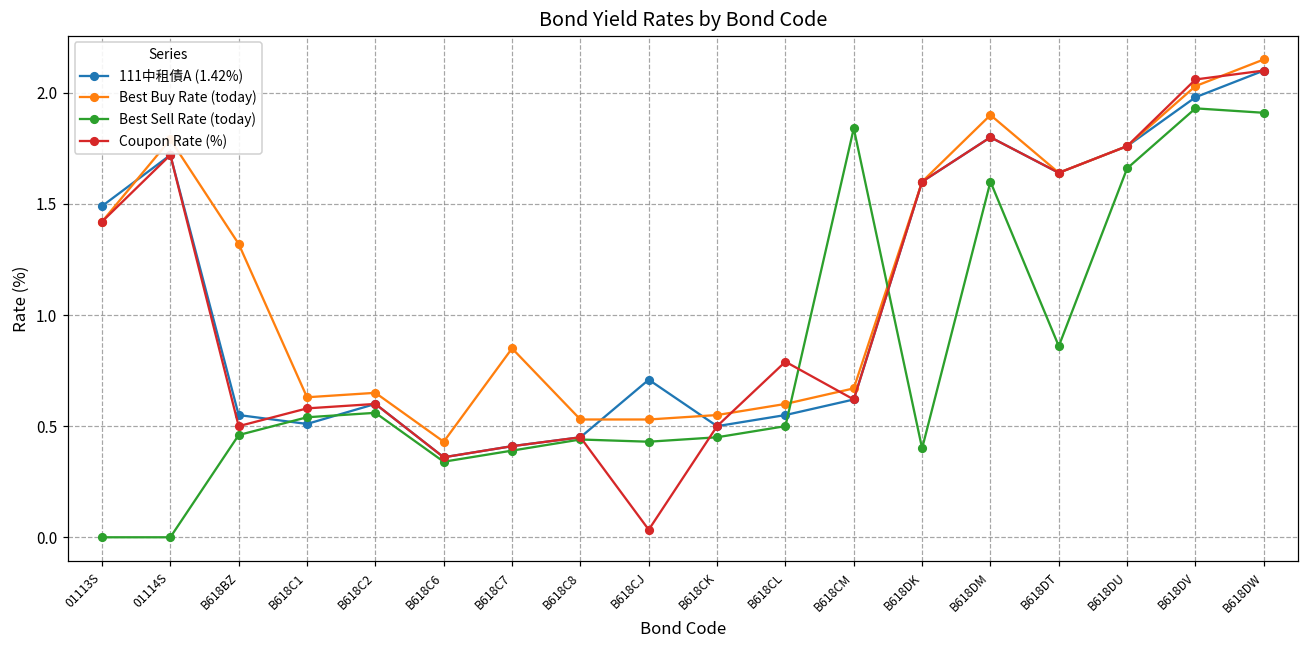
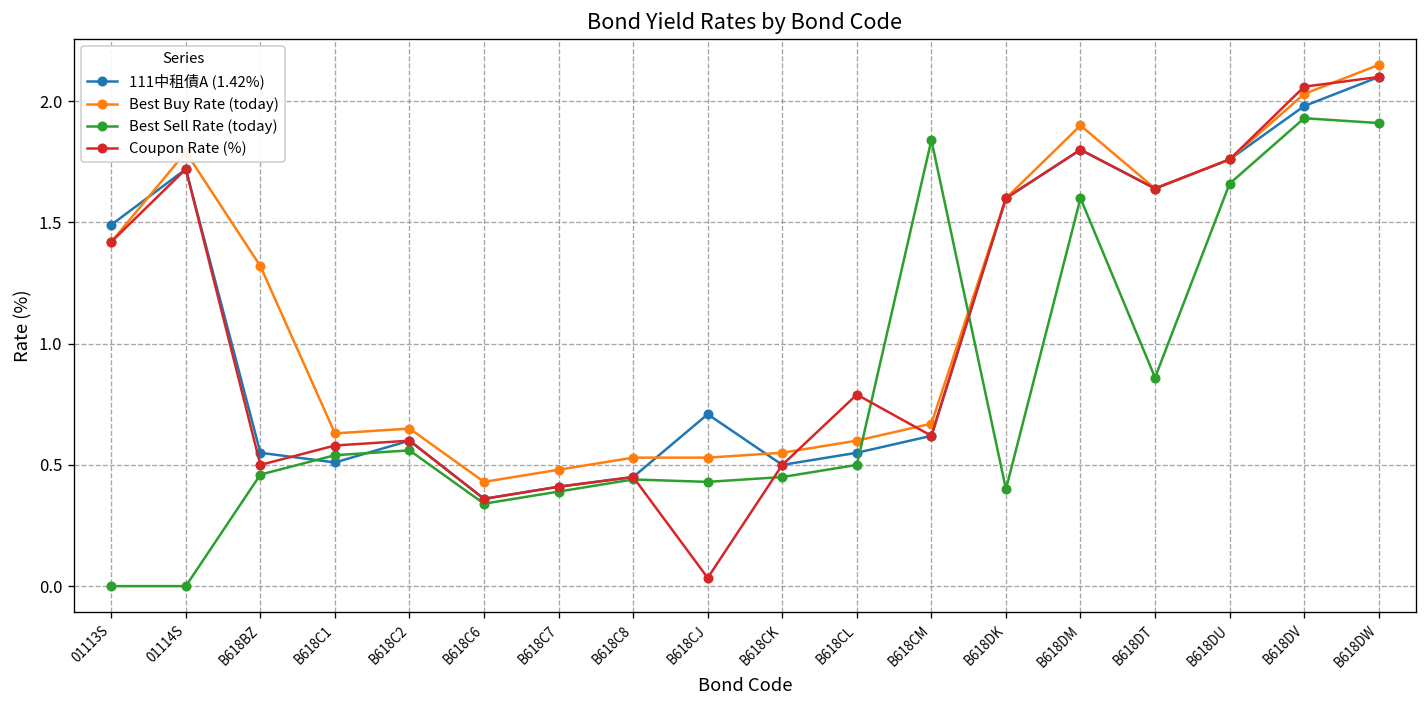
  {
    "111中租債A (1.42%)": {
      "01113S": 1.49,
      "B618BZ": 0.55,
      "B618C1": 0.51,
      "B618CJ": 0.71,
      "B618CL": 0.55,
      "B618DV": 1.98
    },
    "Best Buy Rate (today)": {
      "B618BZ": 1.32,
      "B618C1": 0.63,
      "B618C2": 0.65,
      "B618C6": 0.43,
-     "B618C7": 0.85,
+     "B618C7": 0.48,
      "B618C8": 0.53,
      "B618CJ": 0.53,
      "B618CK": 0.55,
      "B618CL": 0.60,
      "B618CM": 0.67,
      "B618DM": 1.90,
      "B618DV": 2.03,
      "B618DW": 2.15
    },
    "Best Sell Rate (today)": {
      "01113S": 0.00,
      "01114S": 0.00,
      "B618BZ": 0.46,
      "B618C1": 0.54,
      "B618C2": 0.56,
      "B618C6": 0.34,
      "B618C7": 0.39,
      "B618CJ": 0.43,
      "B618CK": 0.45,
      "B618CL": 0.50,
      "B618CM": 1.84,
      "B618DK": 0.40,
      "B618DM": 1.60,
      "B618DT": 0.86,
      "B618DU": 1.66,
      "B618DV": 1.93,
      "B618DW": 1.91
    },
    "Coupon Rate (%)": {
      "B618BZ": 0.50,
      "B618C1": 0.58,
      "B618CJ": 0.03,
      "B618CL": 0.79,
      "B618DV": 2.06
    }
  }
